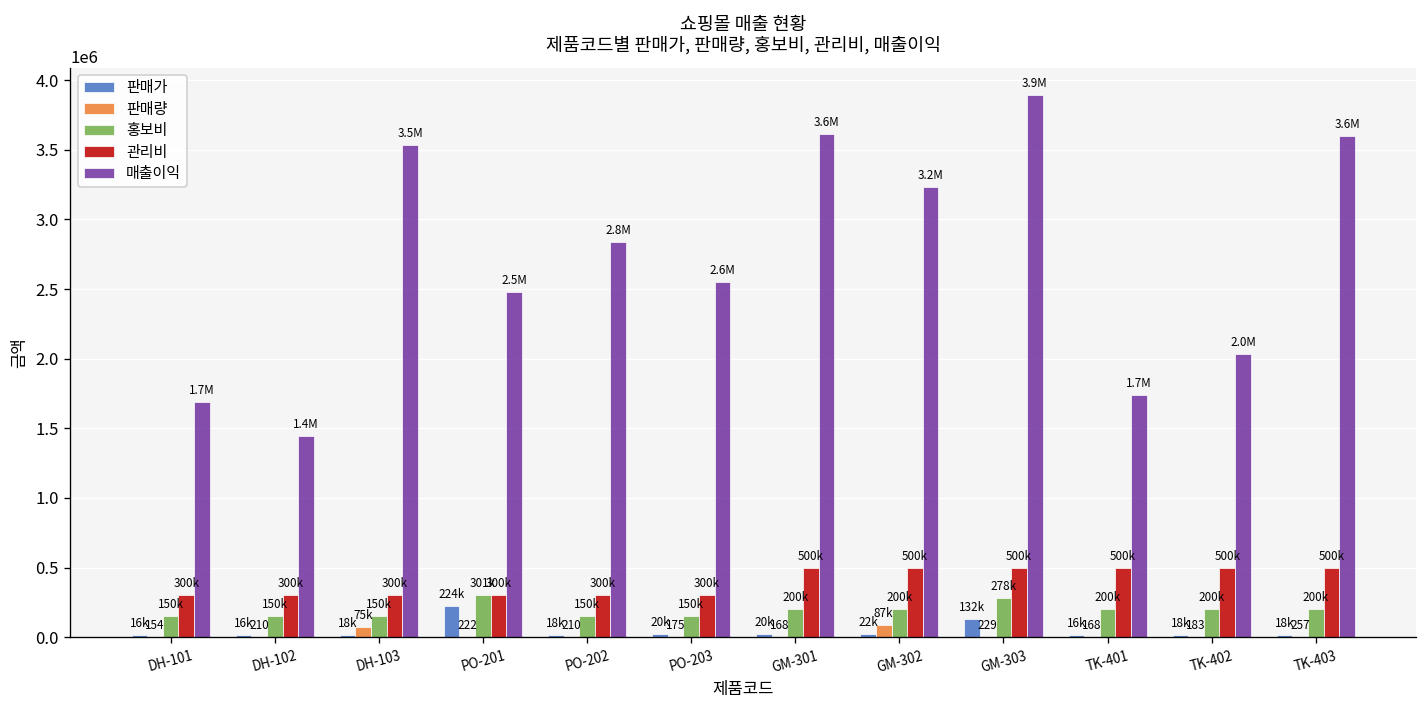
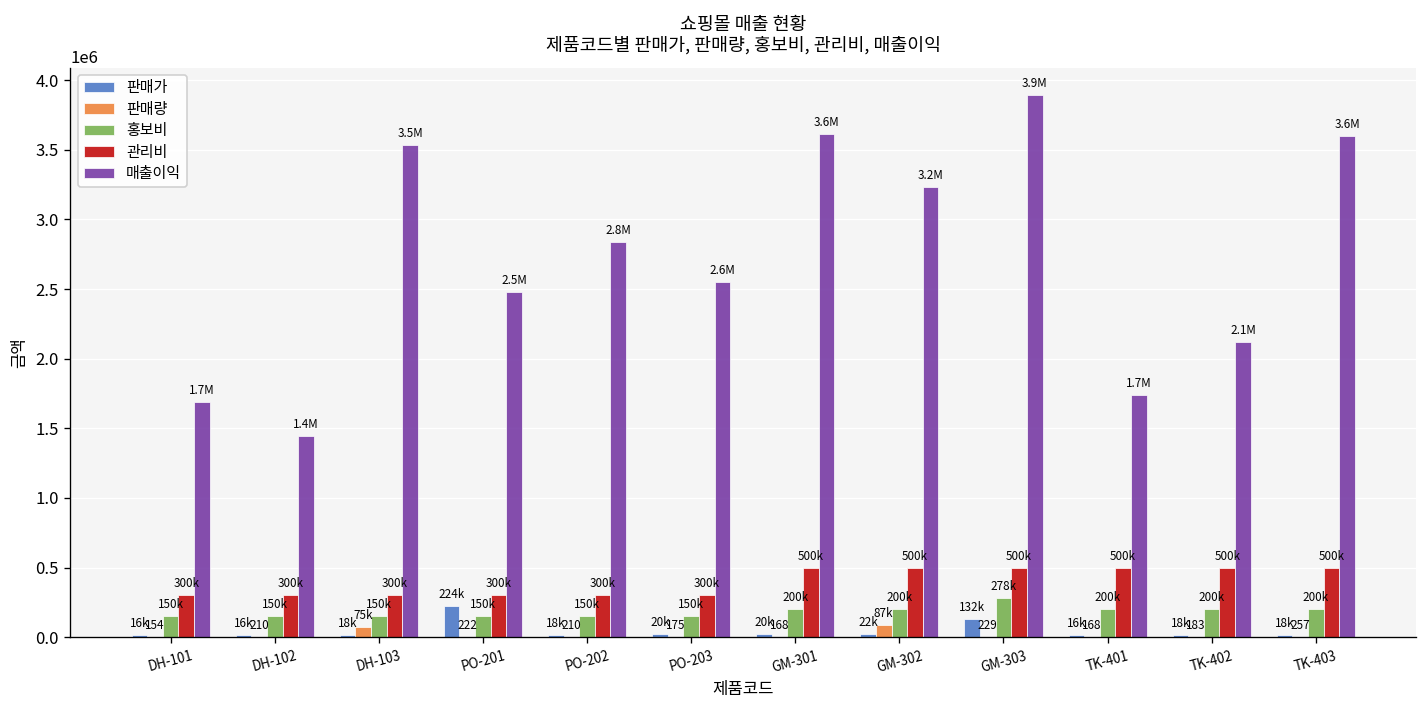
  {
    "판매가": {
      "DH-103": "18k",
      "PO-201": "224k",
      "GM-302": "22k",
      "GM-303": "132k"
    },
    "판매량": {
      "DH-103": "75k",
      "PO-201": "222",
      "GM-302": "87k",
      "GM-303": "229"
    },
    "홍보비": {
      "DH-101": "150k",
      "DH-102": "150k",
      "DH-103": "150k",
-     "PO-201": "301k",
+     "PO-201": "150k",
      "PO-202": "150k",
      "PO-203": "150k",
      "GM-301": "200k",
      "GM-302": "200k",
      "GM-303": "278k",
      "TK-401": "200k",
      "TK-402": "200k",
      "TK-403": "200k"
    },
    "관리비": {
      "DH-101": "300k",
      "DH-102": "300k",
      "DH-103": "300k",
      "PO-201": "300k",
      "PO-202": "300k",
      "PO-203": "300k",
      "GM-301": "500k",
      "GM-302": "500k",
      "GM-303": "500k",
      "TK-401": "500k",
      "TK-402": "500k",
      "TK-403": "500k"
    },
    "매출이익": {
      "DH-101": "1.7M",
      "DH-102": "1.4M",
      "DH-103": "3.5M",
      "PO-201": "2.5M",
      "PO-202": "2.8M",
      "PO-203": "2.6M",
      "GM-301": "3.6M",
      "GM-302": "3.2M",
      "GM-303": "3.9M",
      "TK-401": "1.7M",
-     "TK-402": "2.0M",
+     "TK-402": "2.1M",
      "TK-403": "3.6M"
    }
  }
